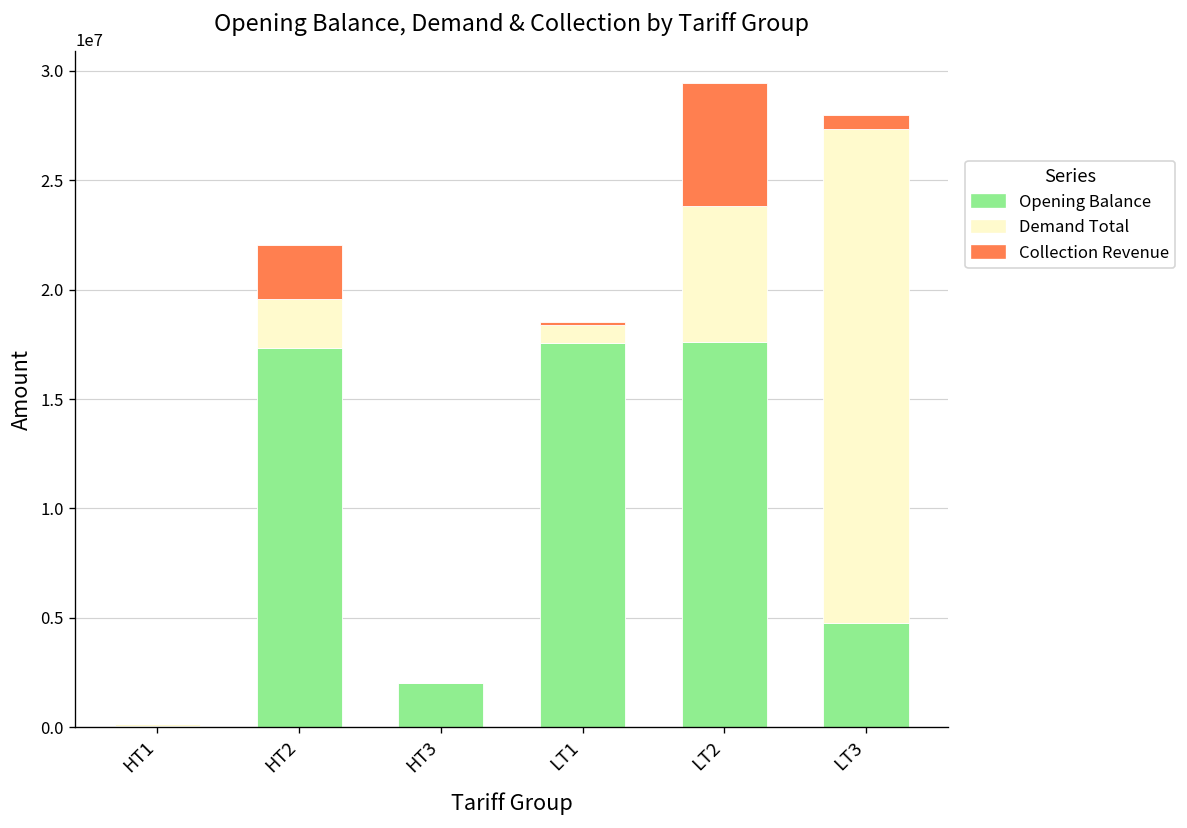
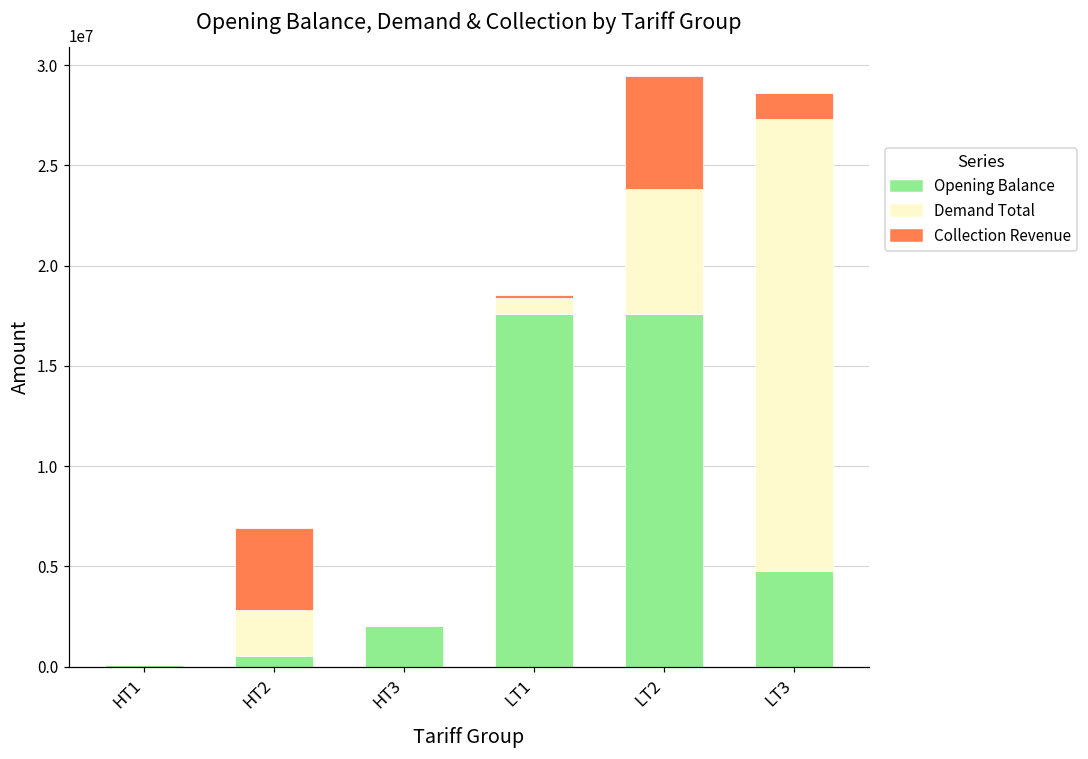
  {
    "Opening Balance": {
-     "HT2": 17300000,
+     "HT2": 500000,
      "HT3": 2000000,
      "LT1": 17600000,
      "LT2": 17600000,
      "LT3": 4700000
    },
    "Demand Total": {
      "HT2": 2300000,
      "LT1": 800000,
      "LT2": 6200000,
      "LT3": 22600000
    },
    "Collection Revenue": {
      "HT1": 0,
-     "HT2": 2500000,
+     "HT2": 4100000,
      "HT3": 0,
      "LT1": 200000,
      "LT2": 5600000,
-     "LT3": 700000
+     "LT3": 1300000
    }
  }
